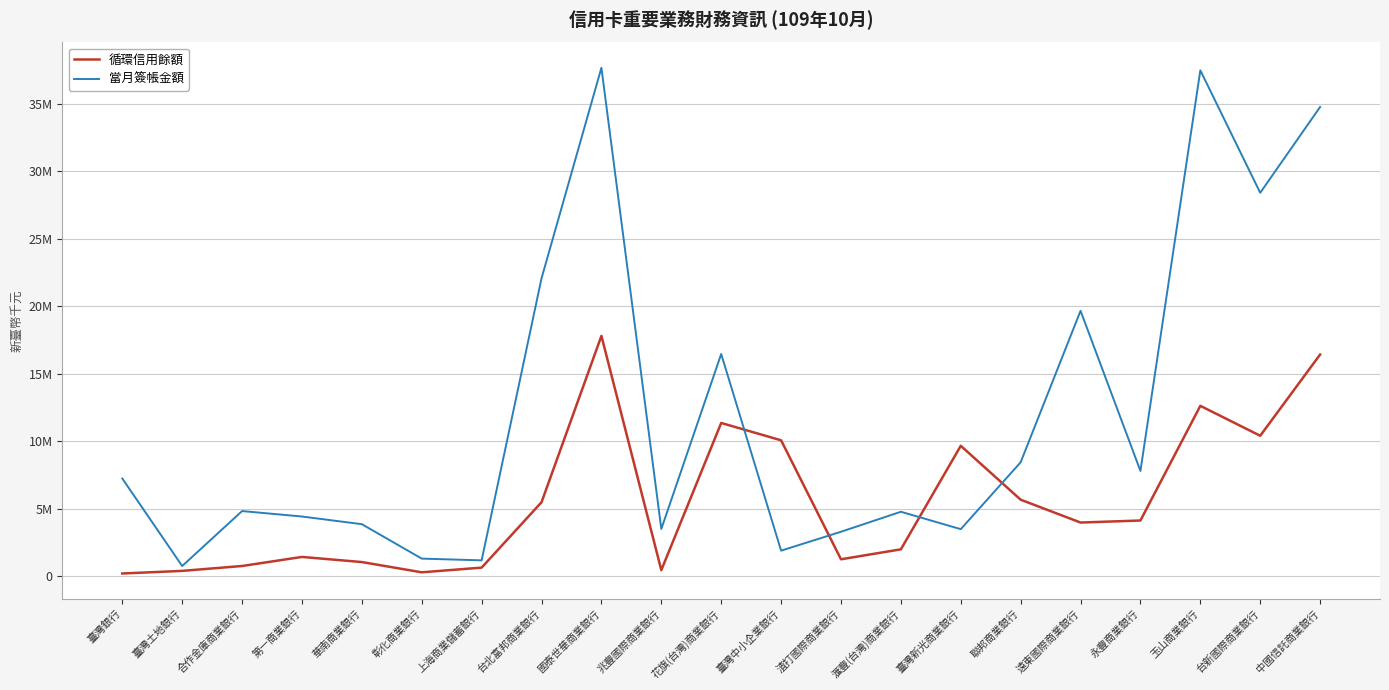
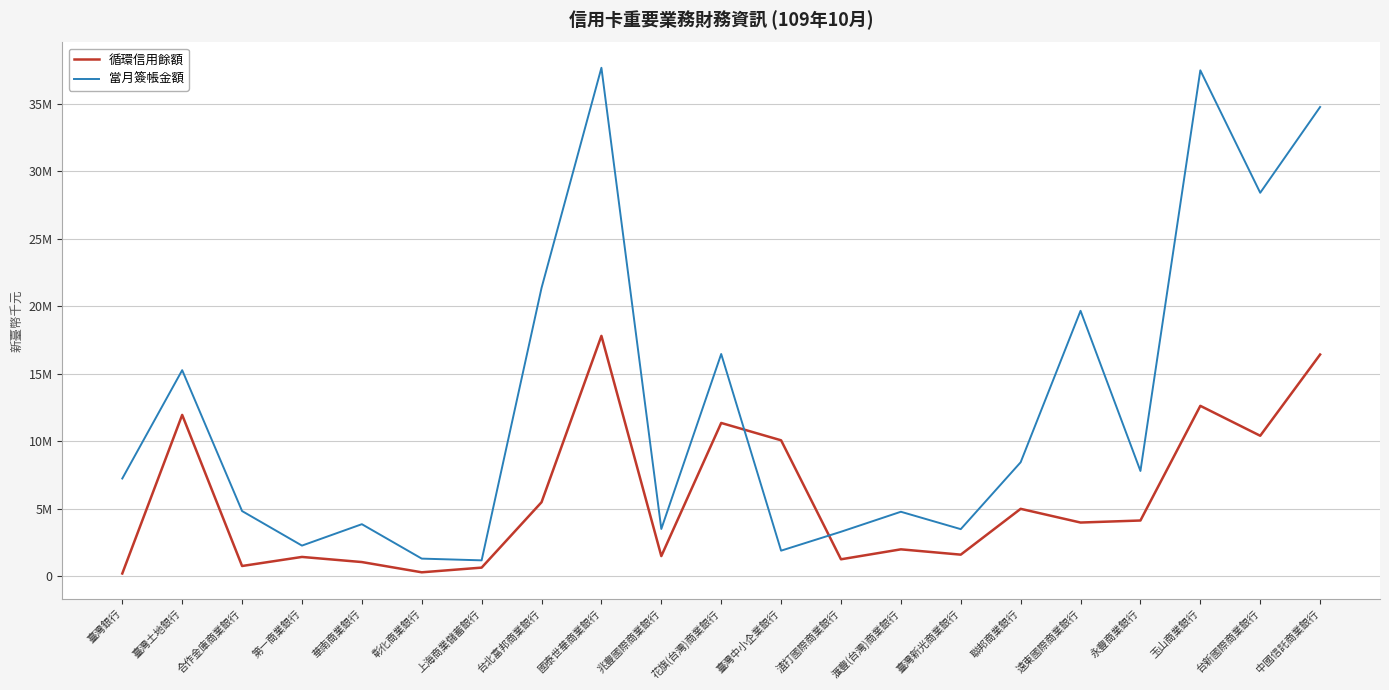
  {
    "循環信用餘額": {
      "臺灣銀行": 200000,
-     "臺灣土地銀行": 400000,
+     "臺灣土地銀行": 11900000,
      "合作金庫商業銀行": 700000,
      "第一商業銀行": 1400000,
      "華南商業銀行": 1000000,
      "彰化商業銀行": 300000,
      "上海商業儲蓄銀行": 600000,
      "台北富邦商業銀行": 5500000,
      "國泰世華商業銀行": 17800000,
-     "兆豐國際商業銀行": 400000,
+     "兆豐國際商業銀行": 1500000,
      "花旗(台灣)商業銀行": 11300000,
      "臺灣中小企業銀行": 10100000,
      "渣打國際商業銀行": 1200000,
      "滙豐(台灣)商業銀行": 2000000,
-     "臺灣新光商業銀行": 9700000,
-     "聯邦商業銀行": 5700000,
+     "臺灣新光商業銀行": 1600000,
+     "聯邦商業銀行": 5000000,
      "遠東國際商業銀行": 4000000,
      "永豐商業銀行": 4100000,
      "玉山商業銀行": 12600000,
      "台新國際商業銀行": 10400000,
      "中國信託商業銀行": 16400000
    },
    "當月簽帳金額": {
      "臺灣銀行": 7200000,
-     "臺灣土地銀行": 700000,
+     "臺灣土地銀行": 15300000,
      "合作金庫商業銀行": 4800000,
-     "第一商業銀行": 4400000,
+     "第一商業銀行": 2300000,
      "華南商業銀行": 3800000,
      "彰化商業銀行": 1300000,
      "上海商業儲蓄銀行": 1200000,
-     "台北富邦商業銀行": 22100000,
+     "台北富邦商業銀行": 21300000,
      "國泰世華商業銀行": 37700000,
      "兆豐國際商業銀行": 3500000,
      "花旗(台灣)商業銀行": 16500000,
      "臺灣中小企業銀行": 1900000,
      "渣打國際商業銀行": 3300000,
      "滙豐(台灣)商業銀行": 4800000,
      "臺灣新光商業銀行": 3500000,
      "聯邦商業銀行": 8400000,
      "遠東國際商業銀行": 19700000,
      "永豐商業銀行": 7800000,
      "玉山商業銀行": 37500000,
      "台新國際商業銀行": 28400000,
      "中國信託商業銀行": 34800000
    }
  }
